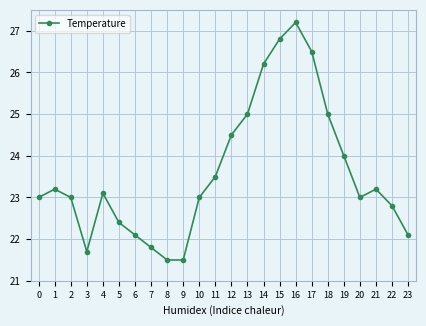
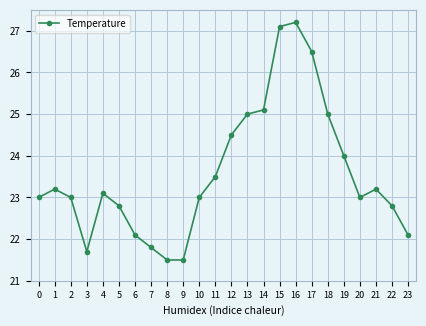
  {
    "0": 23.0,
    "1": 23.2,
    "2": 23.0,
    "3": 21.7,
    "4": 23.1,
-   "5": 22.4,
+   "5": 22.8,
    "6": 22.1,
    "7": 21.8,
    "8": 21.5,
    "9": 21.5,
    "10": 23.0,
    "11": 23.5,
    "12": 24.5,
    "13": 25.0,
-   "14": 26.2,
-   "15": 26.8,
+   "14": 25.1,
+   "15": 27.1,
    "16": 27.2,
    "17": 26.5,
    "18": 25.0,
    "19": 24.0,
    "20": 23.0,
    "21": 23.2,
    "22": 22.8,
    "23": 22.1
  }
